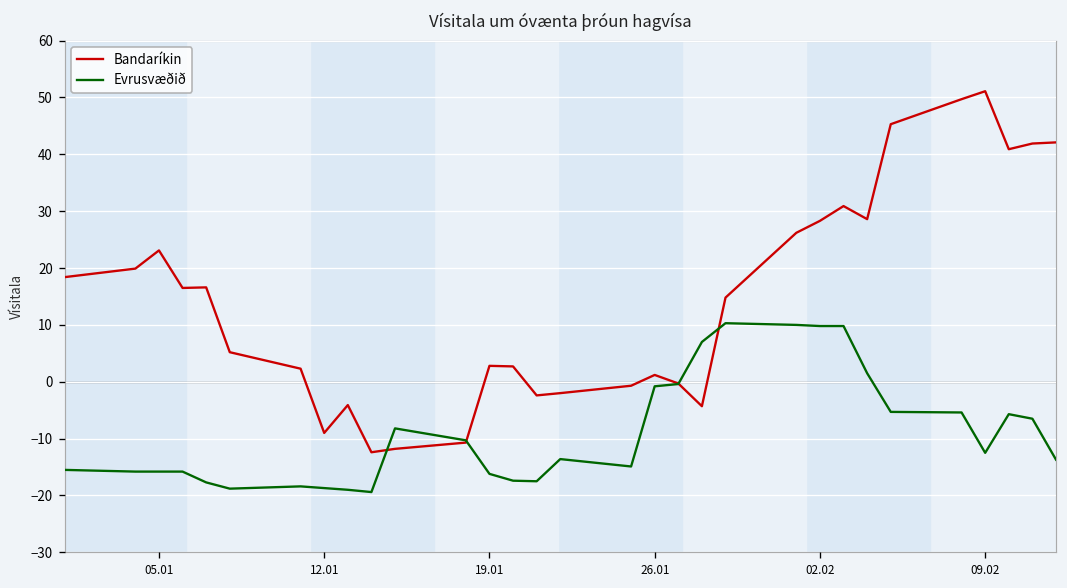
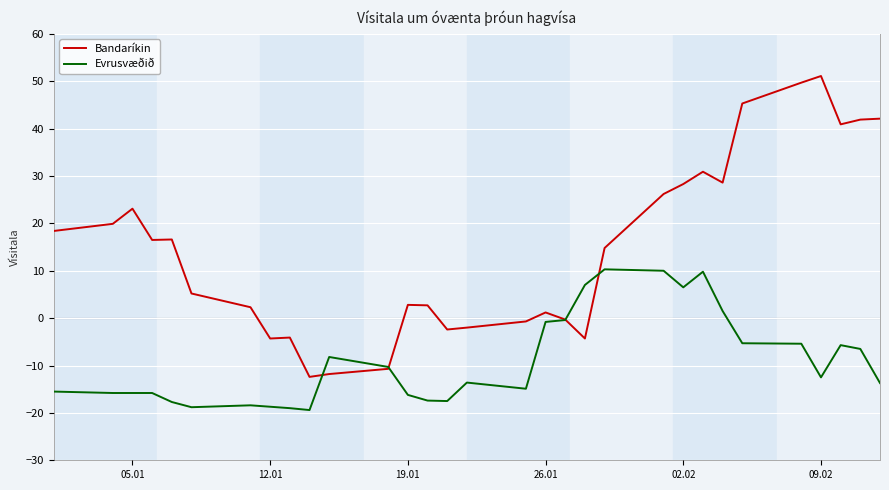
  {
    "Bandaríkin": {
      "05.01": 23,
-     "12.01": -9,
+     "12.01": -4,
      "19.01": 3,
      "26.01": 1,
      "02.02": 28,
      "09.02": 51
    },
    "Evrusvæðið": {
      "05.01": -16,
      "12.01": -19,
      "19.01": -16,
      "26.01": -1,
-     "02.02": 10,
+     "02.02": 7,
      "09.02": -13
    }
  }
